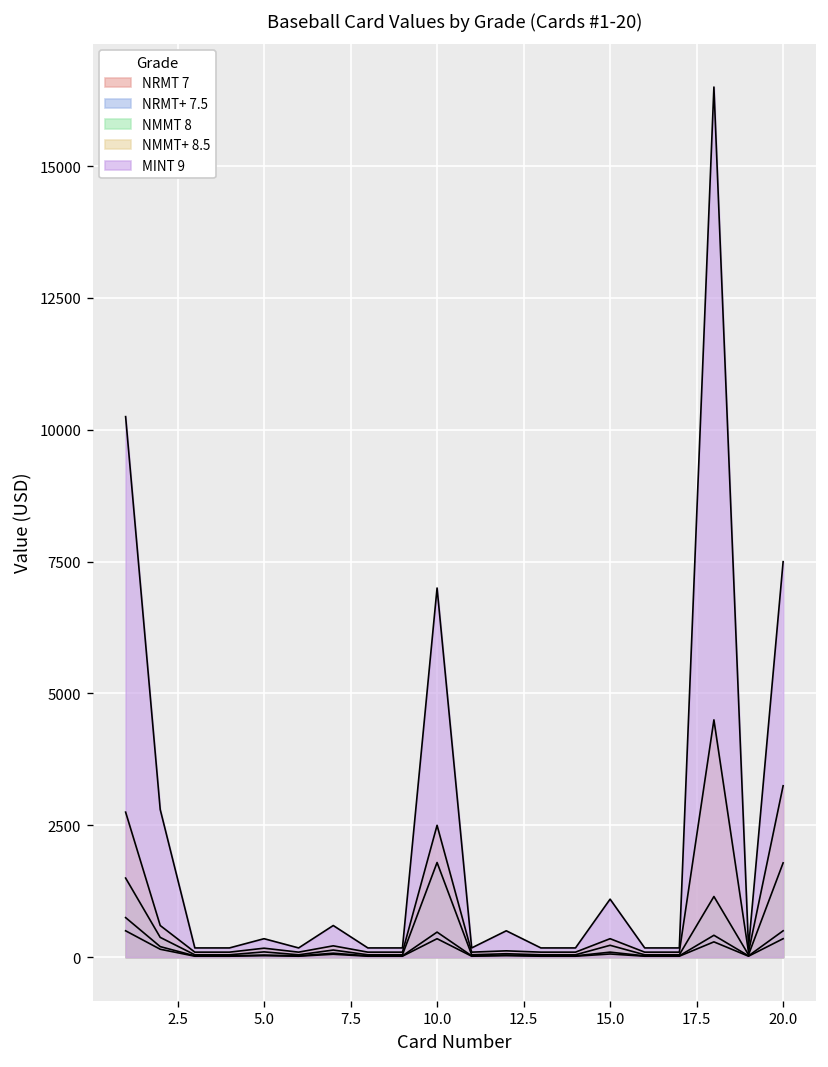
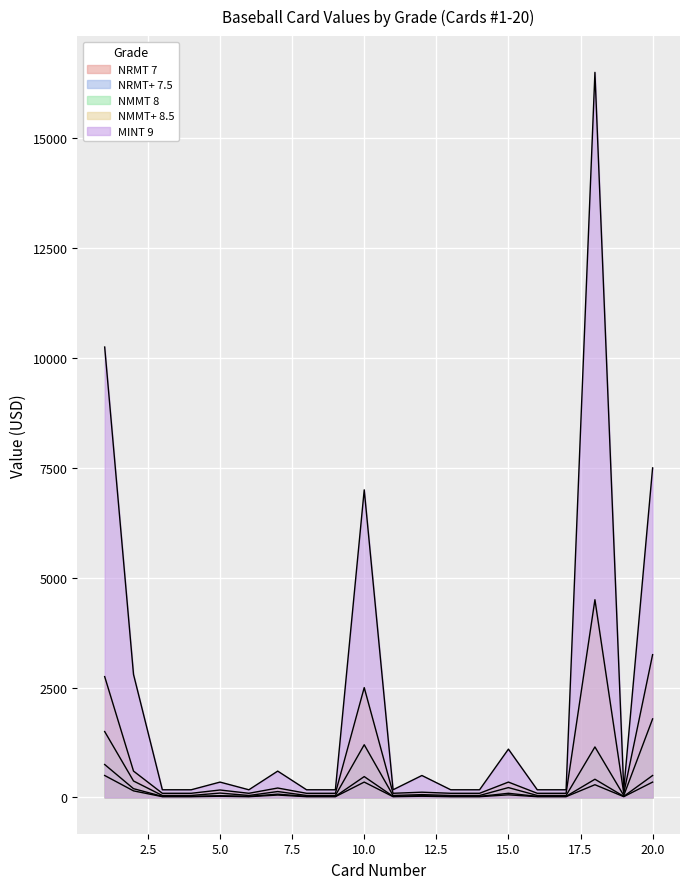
  {
    "NMMT 8": {
      "5.0": 100,
-     "10.0": 1800,
+     "10.0": 1200,
      "15.0": 200,
      "20.0": 1800
    }
  }
